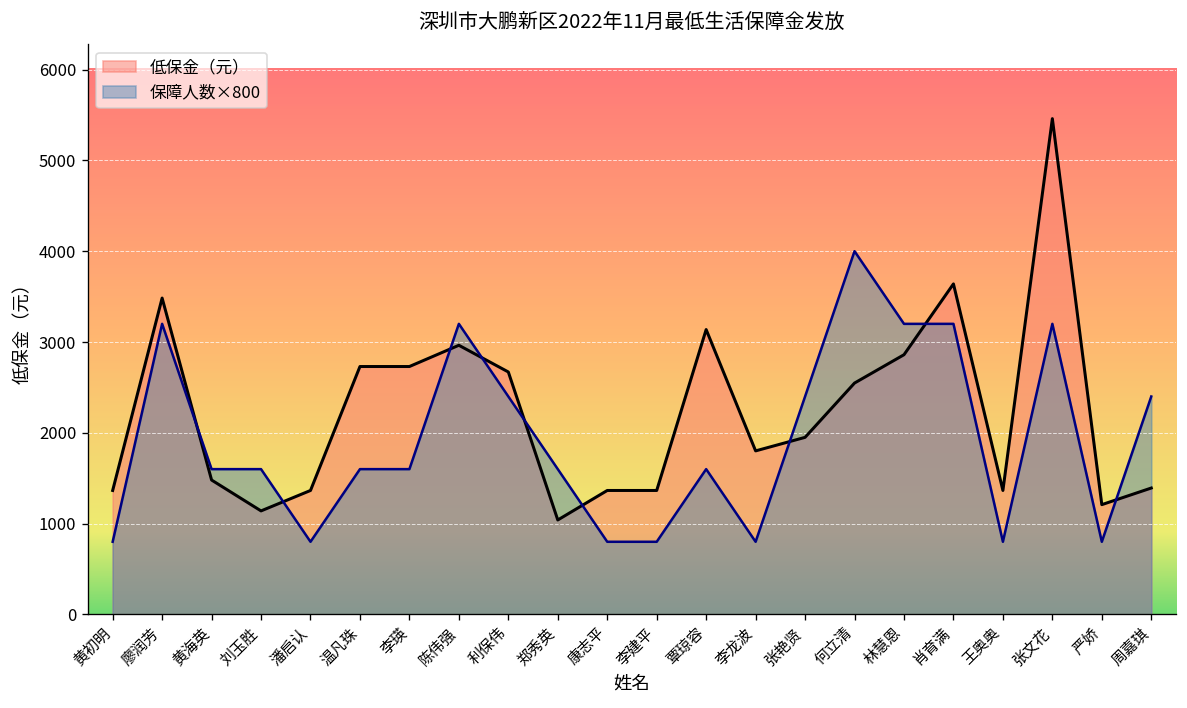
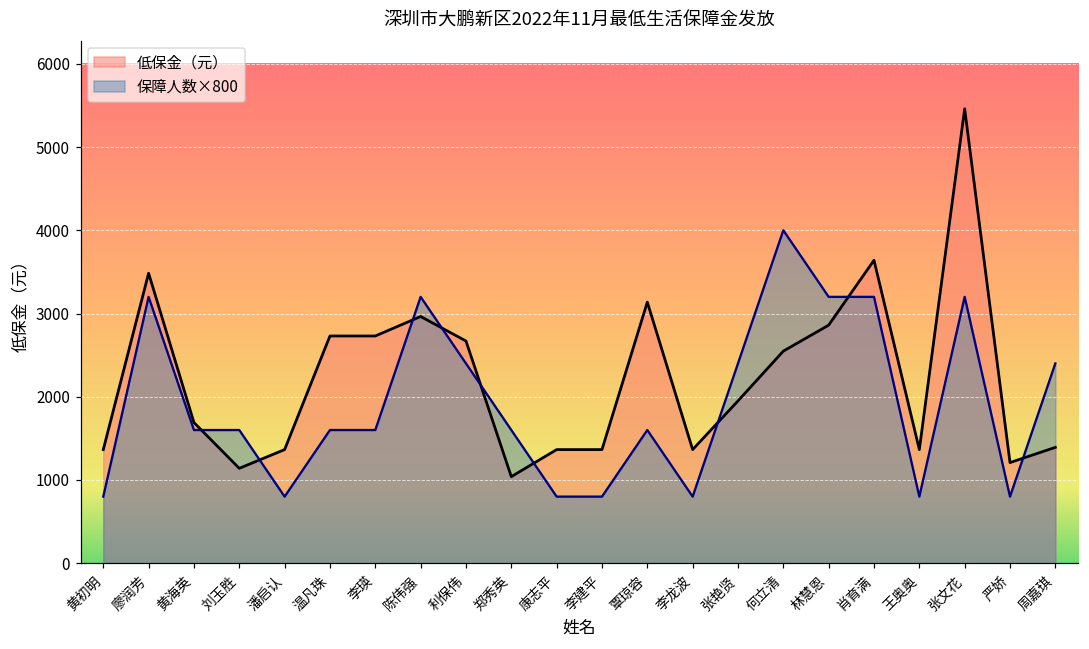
  {
    "低保金（元）": {
      "黄初明": 1400,
      "廖润芳": 3500,
-     "黄海英": 1500,
+     "黄海英": 1700,
      "刘玉胜": 1100,
      "潘启认": 1400,
      "温凡珠": 2700,
      "李瑛": 2700,
      "陈伟强": 3000,
      "利保伟": 2700,
      "郑秀英": 1000,
      "康志平": 1400,
      "李建平": 1400,
      "覃琼容": 3100,
-     "李龙波": 1800,
+     "李龙波": 1400,
      "张艳贤": 2000,
      "何立清": 2500,
      "林慧恩": 2900,
      "肖育满": 3600,
      "王奥奥": 1400,
      "张文花": 5500,
      "严娇": 1200,
      "周嘉琪": 1400
    },
    "保障人数×800": {
      "黄初明": 800,
      "廖润芳": 3200,
      "黄海英": 1600,
      "刘玉胜": 1600,
      "潘启认": 800,
      "温凡珠": 1600,
      "李瑛": 1600,
      "陈伟强": 3200,
      "利保伟": 2400,
      "郑秀英": 1600,
      "康志平": 800,
      "李建平": 800,
      "覃琼容": 1600,
      "李龙波": 800,
      "张艳贤": 2400,
      "何立清": 4000,
      "林慧恩": 3200,
      "肖育满": 3200,
      "王奥奥": 800,
      "张文花": 3200,
      "严娇": 800,
      "周嘉琪": 2400
    }
  }
